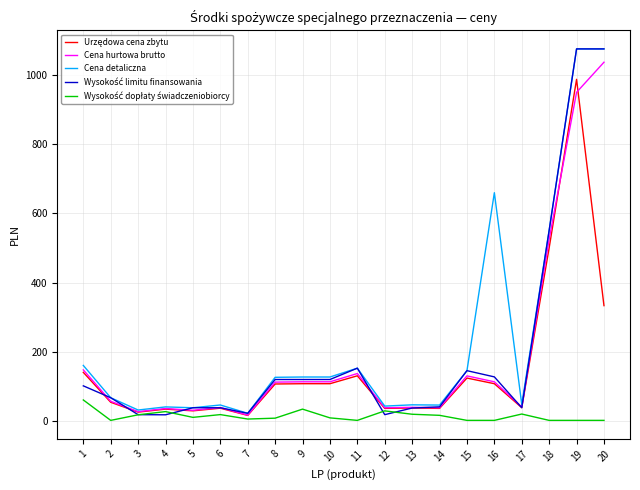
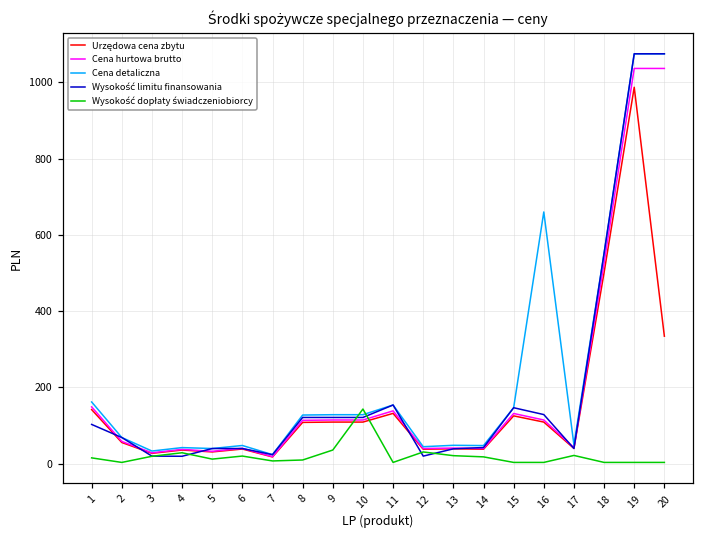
  {
    "Urzędowa cena zbytu": {
      "18": 500,
      "19": 990,
      "20": 330
    },
    "Cena hurtowa brutto": {
      "18": 530,
-     "19": 950,
+     "19": 1040,
      "20": 1040
    },
    "Cena detaliczna": {
      "1": 160,
      "16": 660,
      "17": 50
    },
    "Wysokość limitu finansowania": {
      "1": 100,
      "4": 20,
      "12": 20,
      "16": 130
    },
    "Wysokość dopłaty świadczeniobiorcy": {
-     "1": 60,
+     "1": 20,
      "2": 0,
      "5": 10,
      "6": 20,
      "7": 10,
      "8": 10,
      "9": 40,
-     "10": 10,
+     "10": 140,
      "11": 0,
      "13": 20,
      "14": 20,
      "15": 0,
      "16": 0,
      "17": 20,
      "18": 0,
      "19": 0,
      "20": 0
    }
  }
